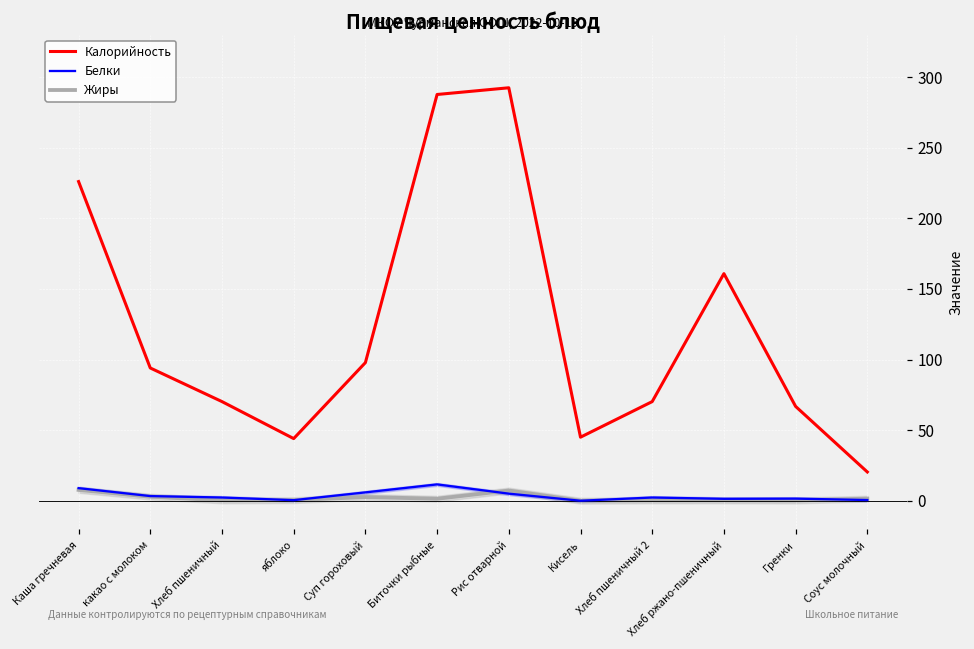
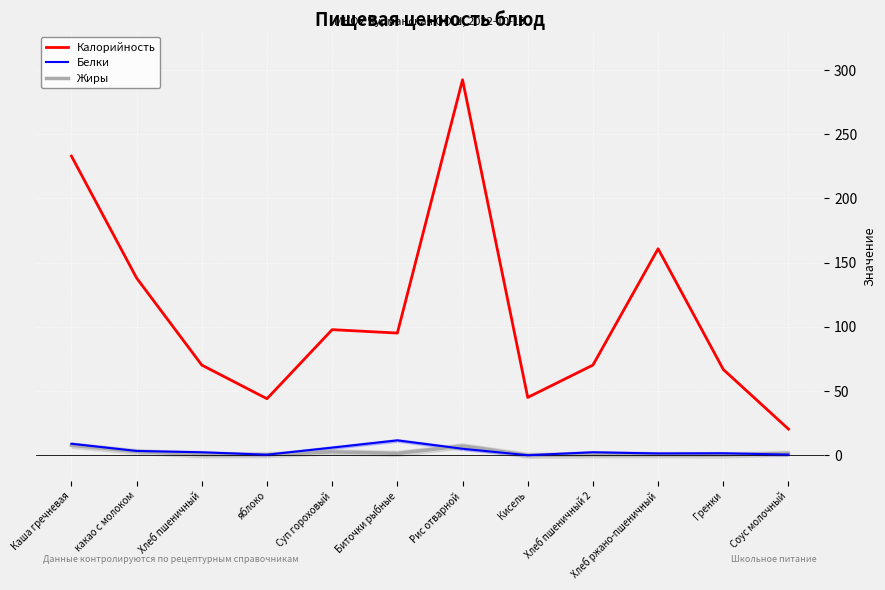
  {
    "Калорийность": {
-     "Каша гречневая": 226,
-     "какао с молоком": 94,
+     "Каша гречневая": 233,
+     "какао с молоком": 138,
      "Хлеб пшеничный": 70,
      "яблоко": 44,
      "Суп гороховый": 98,
-     "Биточки рыбные": 288,
+     "Биточки рыбные": 95,
      "Рис отварной": 292,
      "Кисель": 45,
      "Хлеб пшеничный 2": 70,
      "Хлеб ржано-пшеничный": 161,
      "Гренки": 67,
      "Соус молочный": 20
    }
  }
